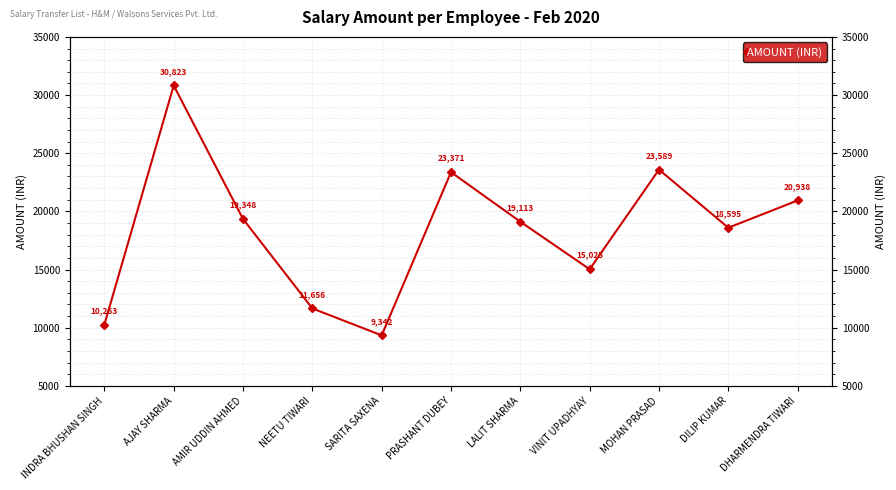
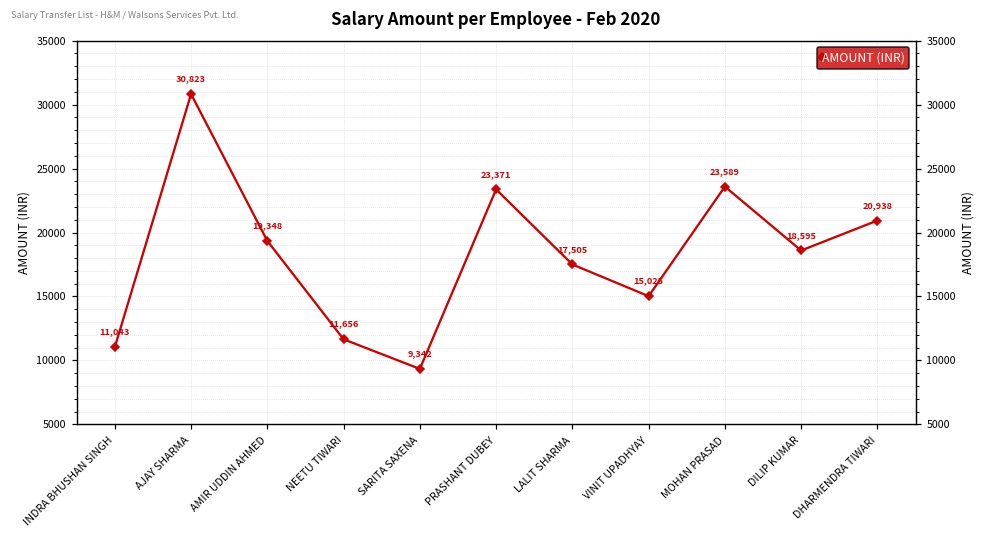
  {
-   "INDRA BHUSHAN SINGH": "10,263",
+   "INDRA BHUSHAN SINGH": "11,043",
    "AJAY SHARMA": "30,823",
    "AMIR UDDIN AHMED": "19,348",
    "NEETU TIWARI": "11,656",
    "SARITA SAXENA": "9,342",
    "PRASHANT DUBEY": "23,371",
-   "LALIT SHARMA": "19,113",
+   "LALIT SHARMA": "17,505",
    "VINIT UPADHYAY": "15,025",
    "MOHAN PRASAD": "23,589",
    "DILIP KUMAR": "18,595",
    "DHARMENDRA TIWARI": "20,938"
  }
